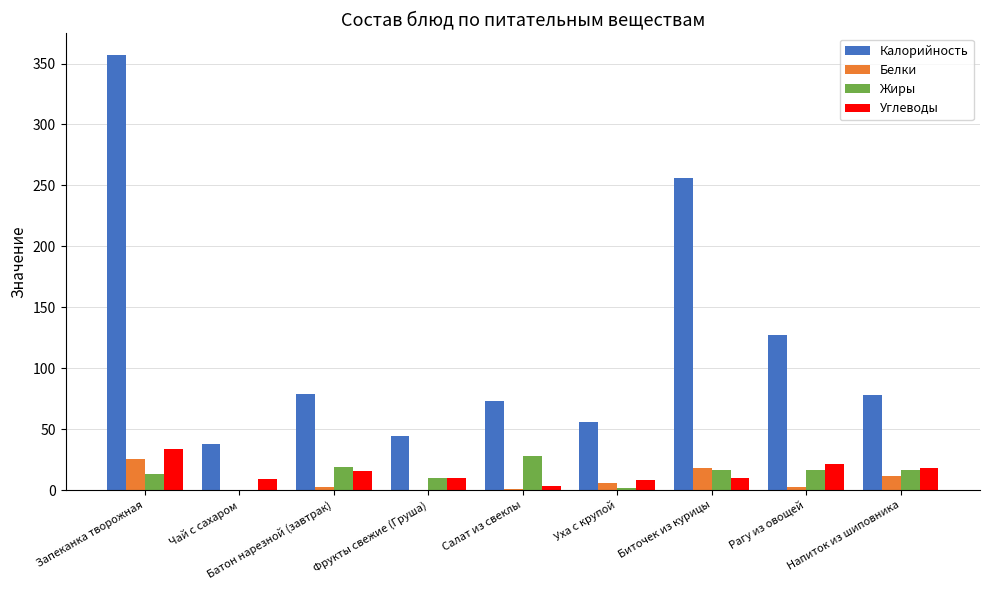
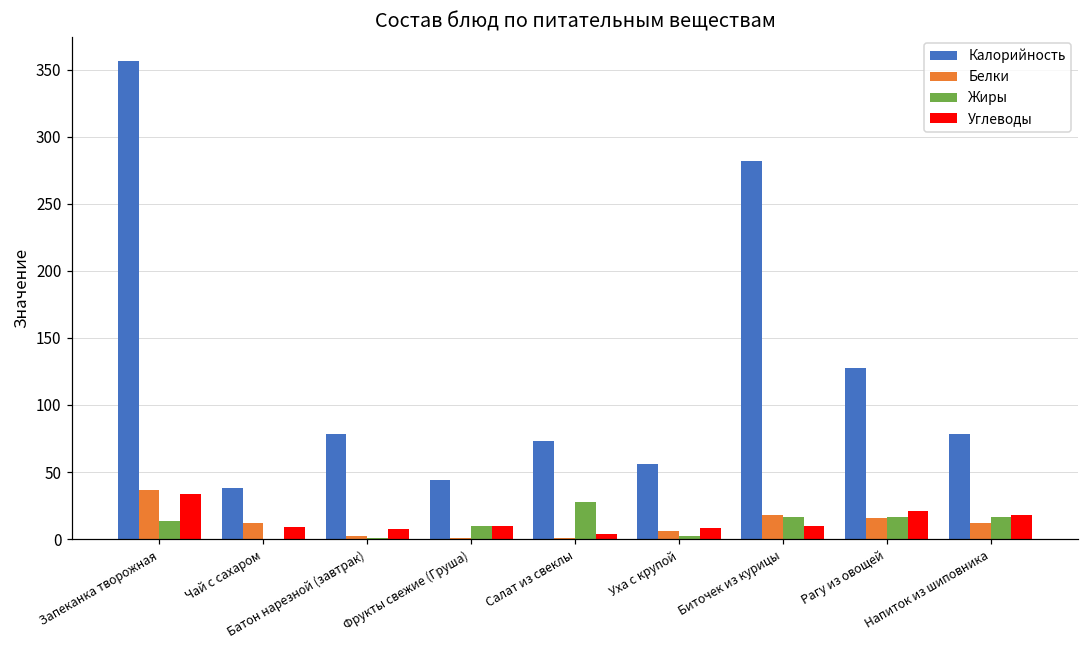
  {
    "Калорийность": {
      "Запеканка творожная": 357,
      "Чай с сахаром": 38,
      "Батон нарезной (завтрак)": 79,
      "Фрукты свежие (Груша)": 44,
      "Салат из свеклы": 73,
      "Уха с крупой": 56,
-     "Биточек из курицы": 256,
+     "Биточек из курицы": 282,
      "Рагу из овощей": 128,
      "Напиток из шиповника": 78
    },
    "Белки": {
-     "Запеканка творожная": 25,
-     "Чай с сахаром": 0,
+     "Запеканка творожная": 37,
+     "Чай с сахаром": 12,
      "Батон нарезной (завтрак)": 2,
      "Уха с крупой": 6,
      "Биточек из курицы": 18,
-     "Рагу из овощей": 3,
+     "Рагу из овощей": 16,
      "Напиток из шиповника": 12
    },
    "Жиры": {
      "Запеканка творожная": 13,
-     "Батон нарезной (завтрак)": 19,
+     "Батон нарезной (завтрак)": 1,
      "Фрукты свежие (Груша)": 10,
      "Салат из свеклы": 28,
      "Биточек из курицы": 16,
      "Рагу из овощей": 17,
      "Напиток из шиповника": 16
    },
    "Углеводы": {
      "Запеканка творожная": 34,
      "Чай с сахаром": 9,
-     "Батон нарезной (завтрак)": 15,
+     "Батон нарезной (завтрак)": 7,
      "Фрукты свежие (Груша)": 10,
      "Салат из свеклы": 4,
      "Уха с крупой": 8,
      "Биточек из курицы": 10,
      "Рагу из овощей": 21,
      "Напиток из шиповника": 18
    }
  }
